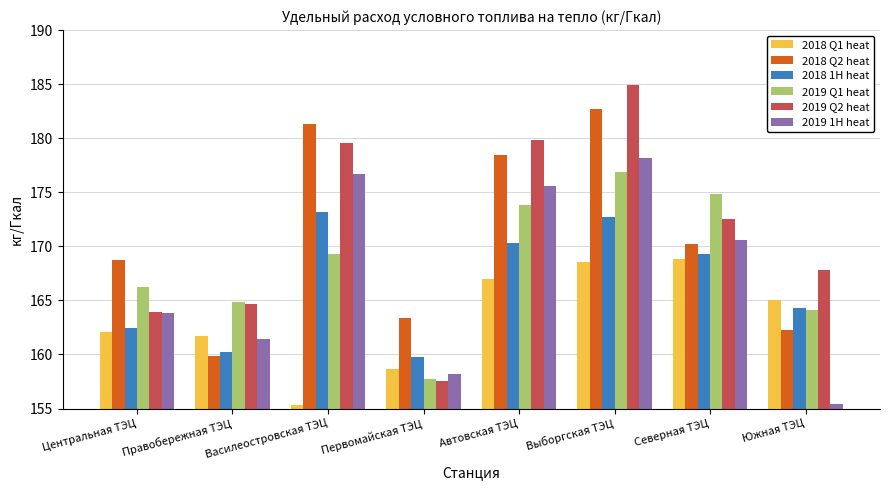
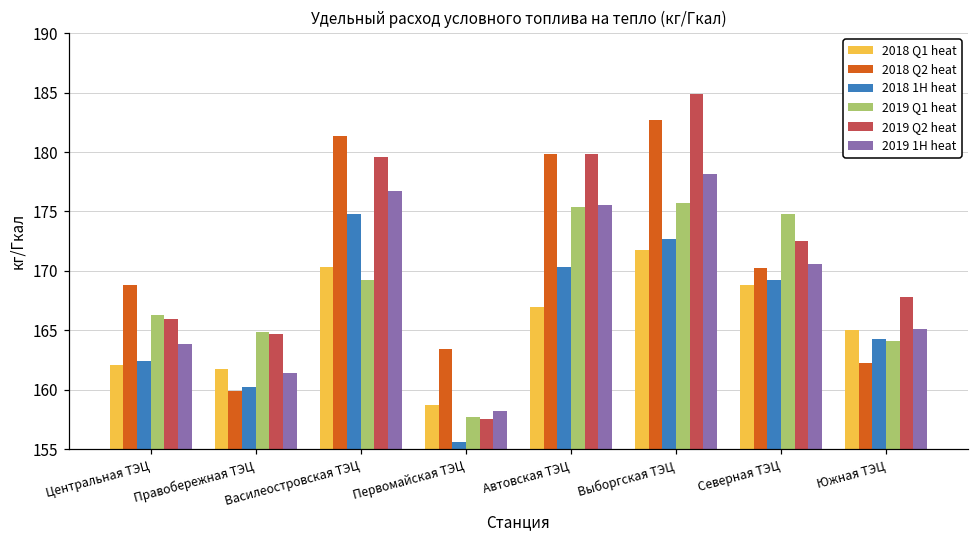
  {
    "2018 Q1 heat": {
      "Центральная ТЭЦ": 162.1,
      "Правобережная ТЭЦ": 161.7,
-     "Василеостровская ТЭЦ": 155.3,
+     "Василеостровская ТЭЦ": 170.3,
      "Первомайская ТЭЦ": 158.7,
      "Автовская ТЭЦ": 167.0,
-     "Выборгская ТЭЦ": 168.5,
+     "Выборгская ТЭЦ": 171.7,
      "Северная ТЭЦ": 168.8,
      "Южная ТЭЦ": 165.0
    },
    "2018 Q2 heat": {
      "Центральная ТЭЦ": 168.8,
      "Правобережная ТЭЦ": 159.9,
      "Василеостровская ТЭЦ": 181.3,
      "Первомайская ТЭЦ": 163.4,
-     "Автовская ТЭЦ": 178.4,
+     "Автовская ТЭЦ": 179.9,
      "Выборгская ТЭЦ": 182.7,
      "Северная ТЭЦ": 170.2,
      "Южная ТЭЦ": 162.3
    },
    "2018 1H heat": {
      "Центральная ТЭЦ": 162.4,
      "Правобережная ТЭЦ": 160.2,
-     "Василеостровская ТЭЦ": 173.2,
-     "Первомайская ТЭЦ": 159.8,
+     "Василеостровская ТЭЦ": 174.8,
+     "Первомайская ТЭЦ": 155.6,
      "Автовская ТЭЦ": 170.3,
      "Выборгская ТЭЦ": 172.7,
      "Северная ТЭЦ": 169.3,
      "Южная ТЭЦ": 164.3
    },
    "2019 Q1 heat": {
      "Центральная ТЭЦ": 166.3,
      "Правобережная ТЭЦ": 164.8,
      "Василеостровская ТЭЦ": 169.3,
      "Первомайская ТЭЦ": 157.7,
-     "Автовская ТЭЦ": 173.8,
-     "Выборгская ТЭЦ": 176.9,
+     "Автовская ТЭЦ": 175.3,
+     "Выборгская ТЭЦ": 175.7,
      "Северная ТЭЦ": 174.8,
      "Южная ТЭЦ": 164.1
    },
    "2019 Q2 heat": {
-     "Центральная ТЭЦ": 163.9,
+     "Центральная ТЭЦ": 166.0,
      "Правобережная ТЭЦ": 164.7,
      "Василеостровская ТЭЦ": 179.6,
      "Первомайская ТЭЦ": 157.5,
      "Автовская ТЭЦ": 179.8,
      "Выборгская ТЭЦ": 184.9,
      "Северная ТЭЦ": 172.5,
      "Южная ТЭЦ": 167.8
    },
    "2019 1H heat": {
      "Центральная ТЭЦ": 163.9,
      "Правобережная ТЭЦ": 161.4,
      "Василеостровская ТЭЦ": 176.7,
      "Первомайская ТЭЦ": 158.2,
      "Автовская ТЭЦ": 175.6,
      "Выборгская ТЭЦ": 178.2,
      "Северная ТЭЦ": 170.6,
-     "Южная ТЭЦ": 155.4
+     "Южная ТЭЦ": 165.1
    }
  }
